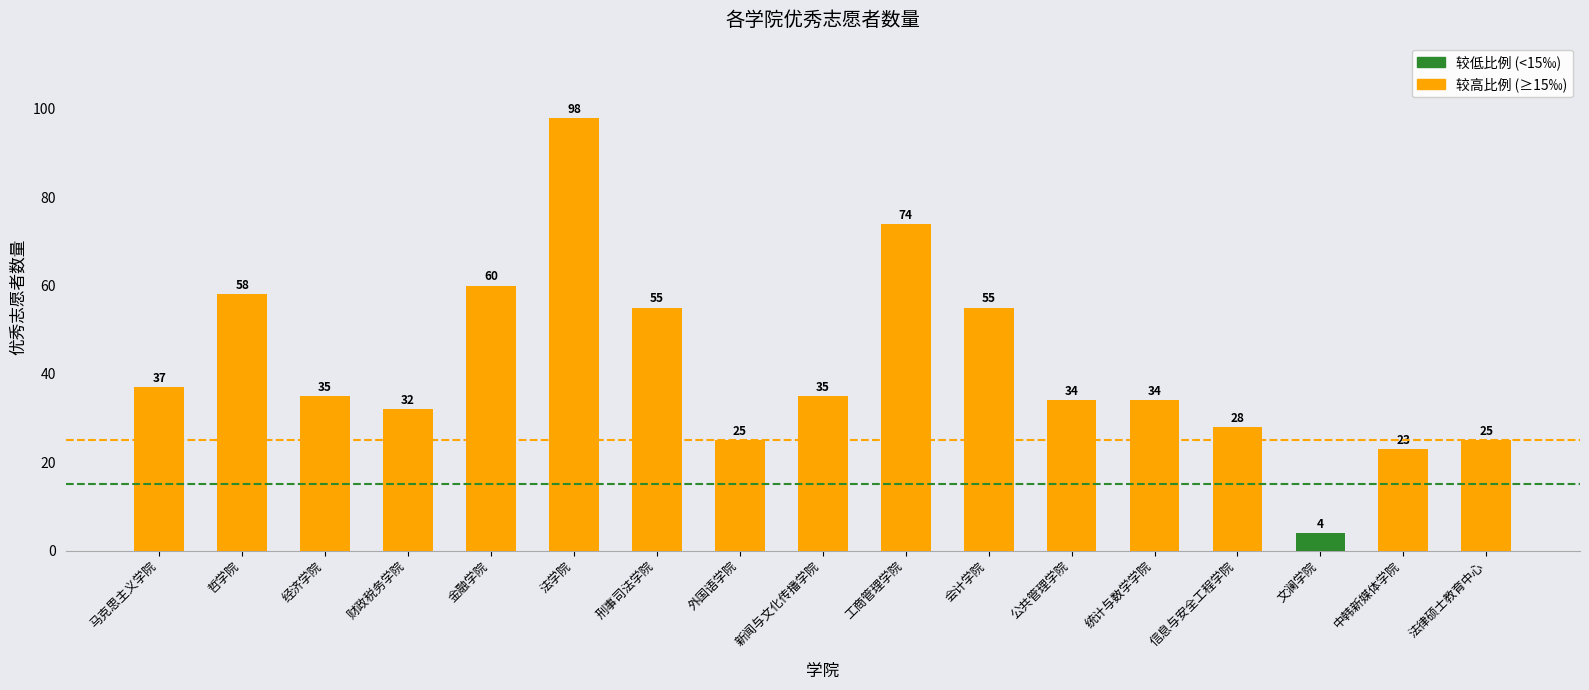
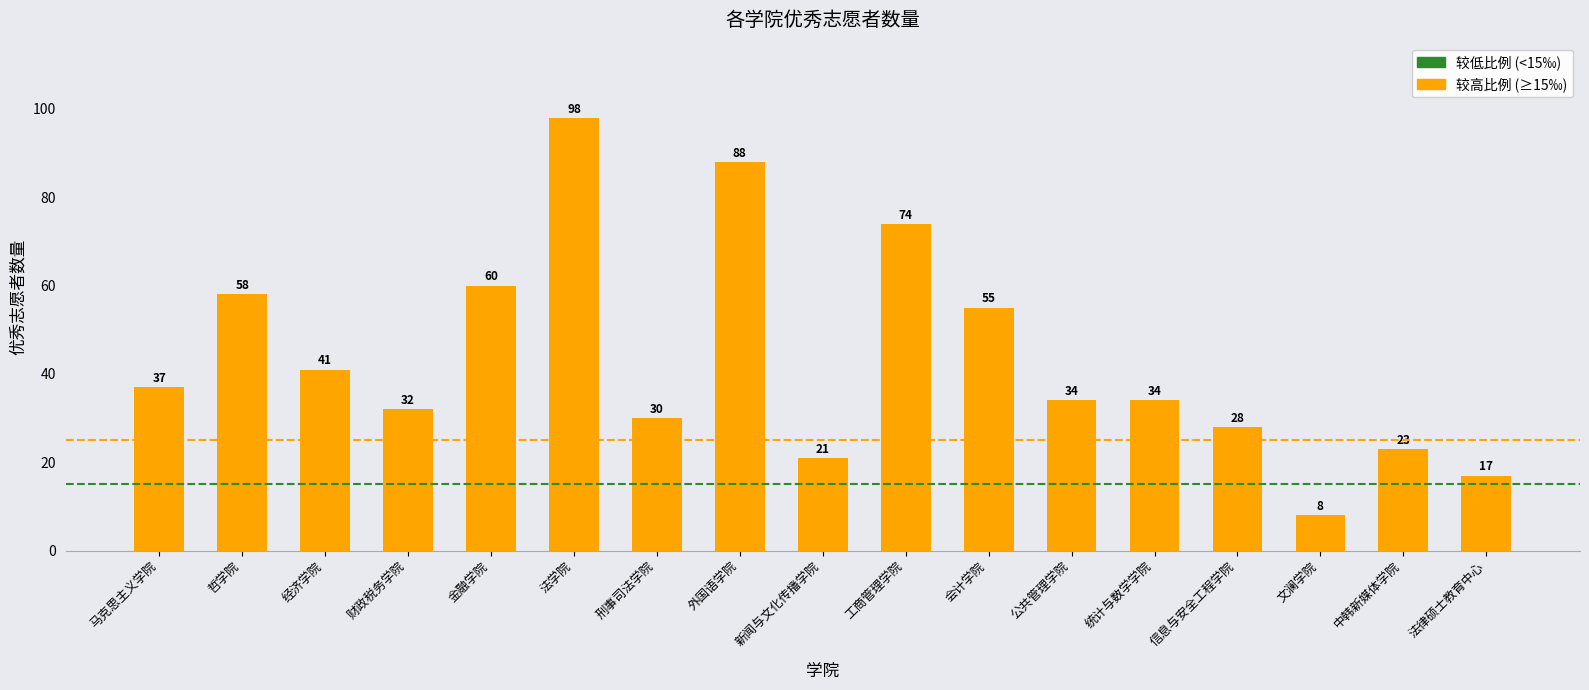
  {
    "马克思主义学院": 37,
    "哲学院": 58,
-   "经济学院": 35,
+   "经济学院": 41,
    "财政税务学院": 32,
    "金融学院": 60,
    "法学院": 98,
-   "刑事司法学院": 55,
-   "外国语学院": 25,
-   "新闻与文化传播学院": 35,
+   "刑事司法学院": 30,
+   "外国语学院": 88,
+   "新闻与文化传播学院": 21,
    "工商管理学院": 74,
    "会计学院": 55,
    "公共管理学院": 34,
    "统计与数学学院": 34,
    "信息与安全工程学院": 28,
-   "文澜学院": 4,
+   "文澜学院": 8,
    "中韩新媒体学院": 23,
-   "法律硕士教育中心": 25
+   "法律硕士教育中心": 17
  }
